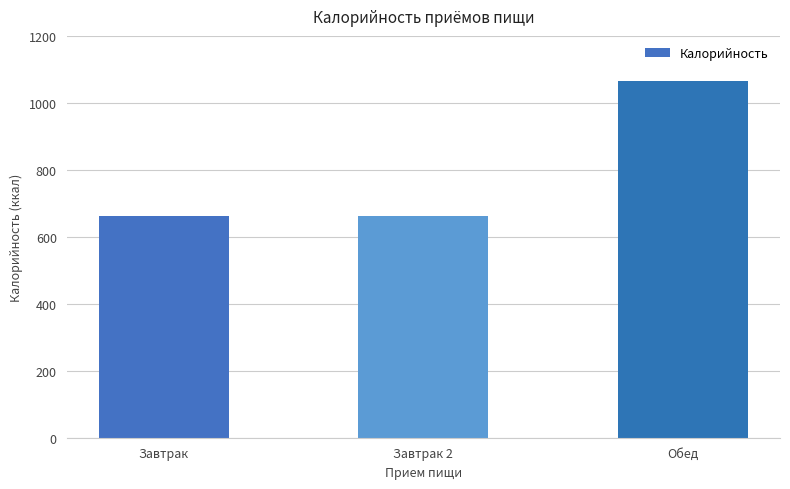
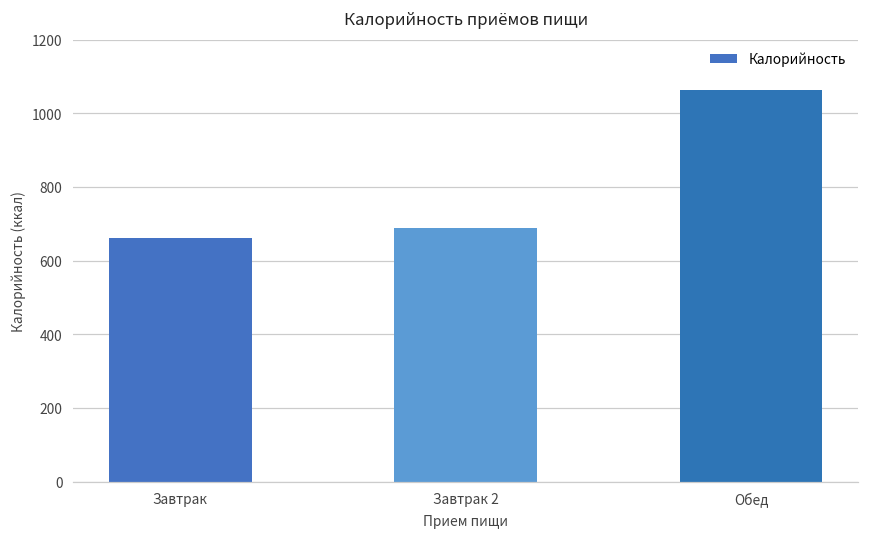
  {
    "Завтрак": 660,
-   "Завтрак 2": 660,
+   "Завтрак 2": 690,
    "Обед": 1060
  }
